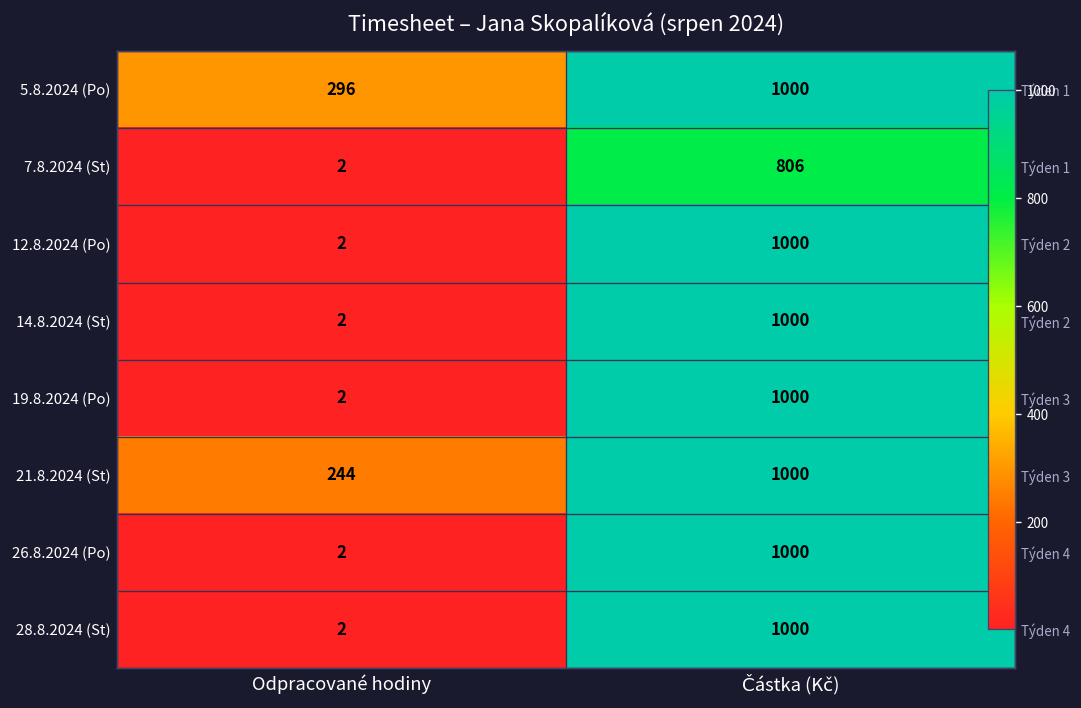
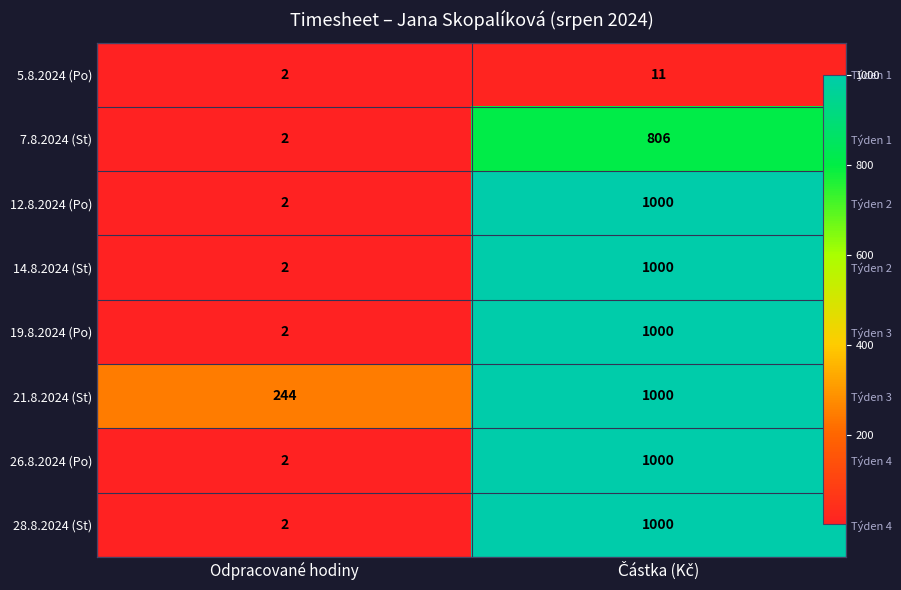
  {
    "5.8.2024 (Po)": {
-     "Odpracované hodiny": 296,
-     "Částka (Kč)": 1000
+     "Odpracované hodiny": 2,
+     "Částka (Kč)": 11
    },
    "7.8.2024 (St)": {
      "Odpracované hodiny": 2,
      "Částka (Kč)": 806
    },
    "12.8.2024 (Po)": {
      "Odpracované hodiny": 2,
      "Částka (Kč)": 1000
    },
    "14.8.2024 (St)": {
      "Odpracované hodiny": 2,
      "Částka (Kč)": 1000
    },
    "19.8.2024 (Po)": {
      "Odpracované hodiny": 2,
      "Částka (Kč)": 1000
    },
    "21.8.2024 (St)": {
      "Odpracované hodiny": 244,
      "Částka (Kč)": 1000
    },
    "26.8.2024 (Po)": {
      "Odpracované hodiny": 2,
      "Částka (Kč)": 1000
    },
    "28.8.2024 (St)": {
      "Odpracované hodiny": 2,
      "Částka (Kč)": 1000
    }
  }
